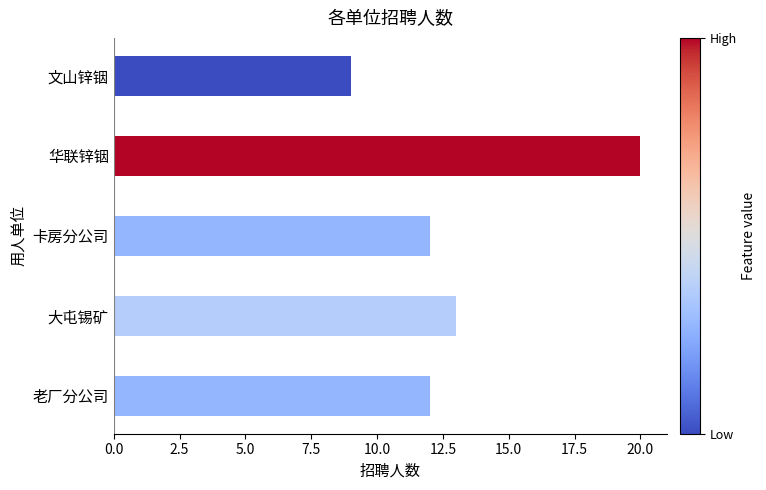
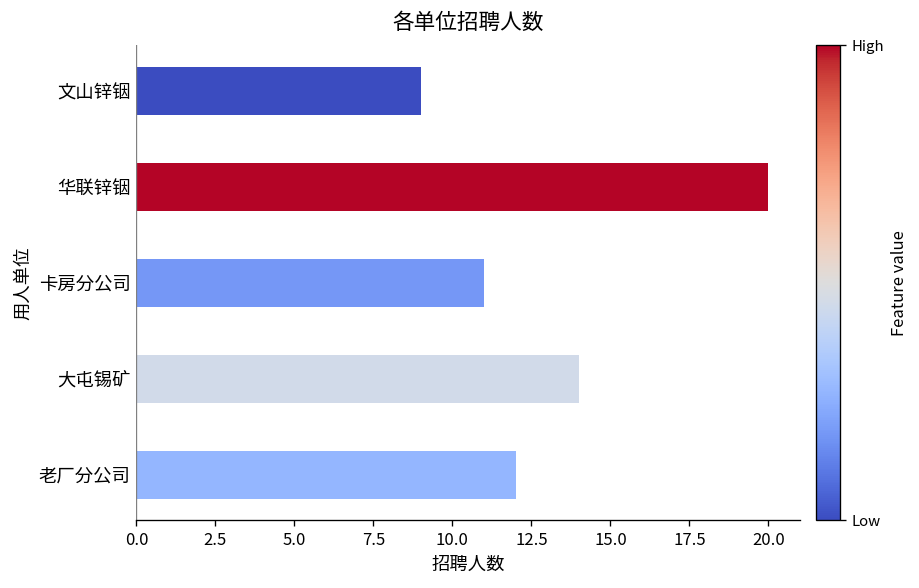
  {
    "文山锌铟": 9,
    "华联锌铟": 20,
-   "卡房分公司": 12,
-   "大屯锡矿": 13,
+   "卡房分公司": 11,
+   "大屯锡矿": 14,
    "老厂分公司": 12
  }
